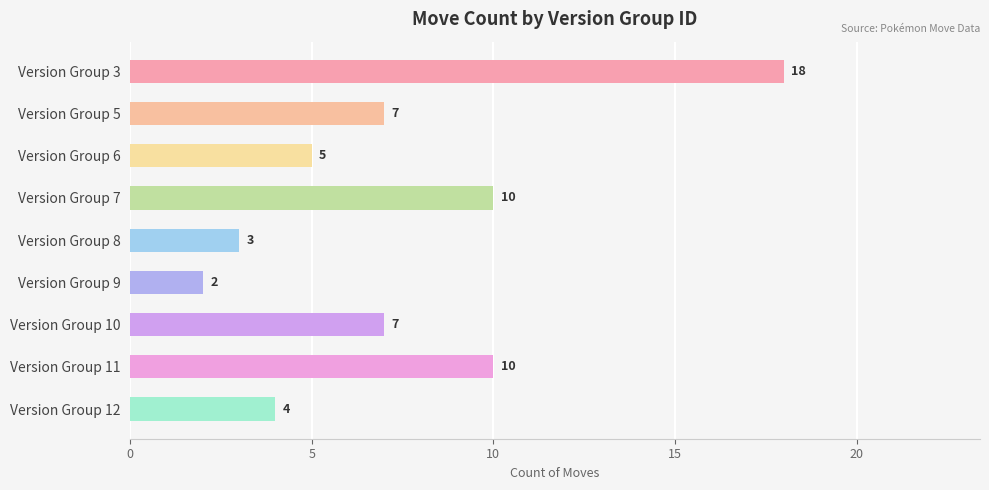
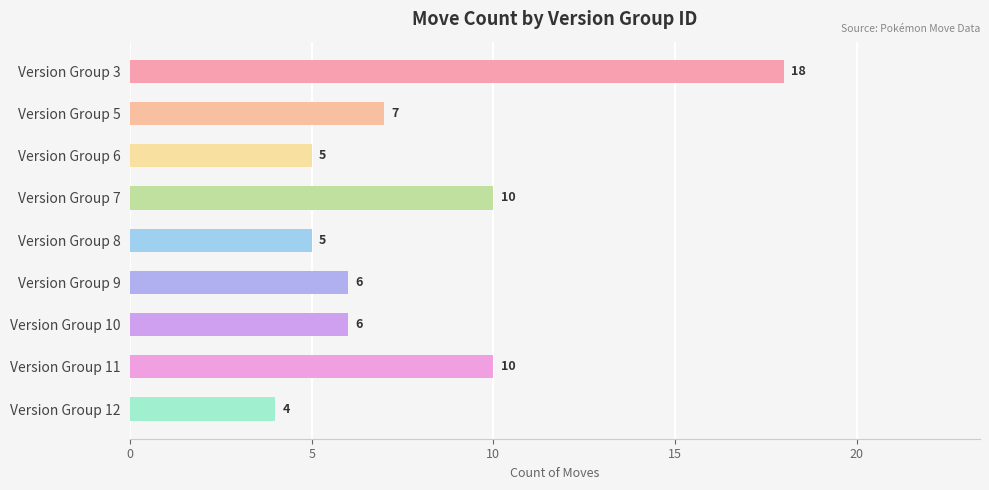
  {
    "Version Group 3": 18,
    "Version Group 5": 7,
    "Version Group 6": 5,
    "Version Group 7": 10,
-   "Version Group 8": 3,
-   "Version Group 9": 2,
-   "Version Group 10": 7,
+   "Version Group 8": 5,
+   "Version Group 9": 6,
+   "Version Group 10": 6,
    "Version Group 11": 10,
    "Version Group 12": 4
  }
